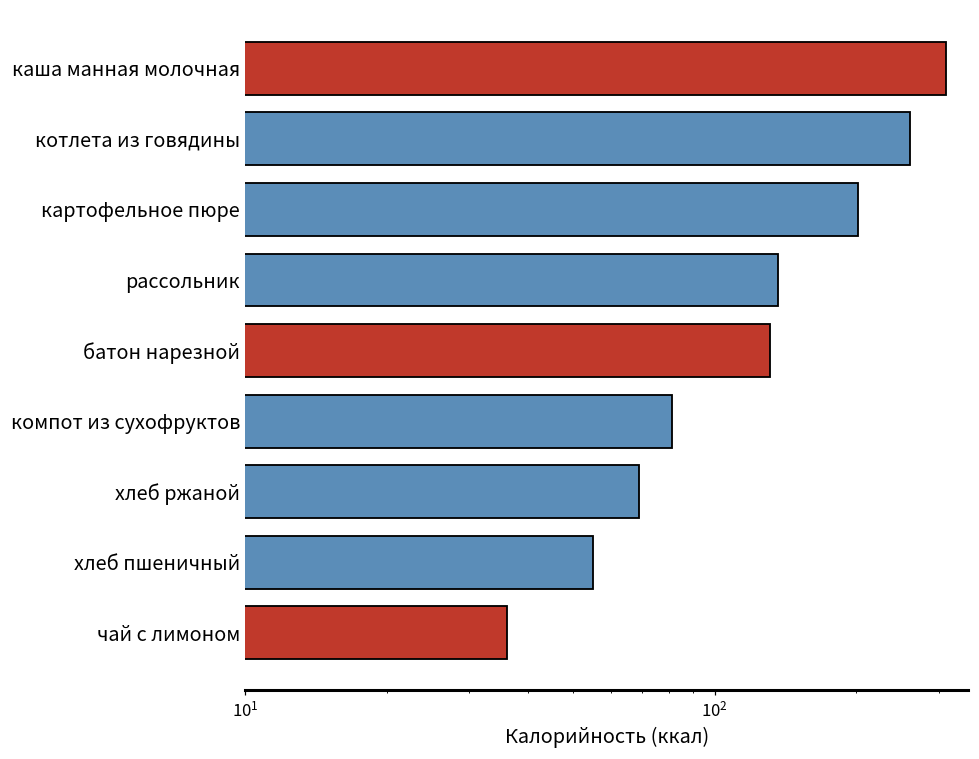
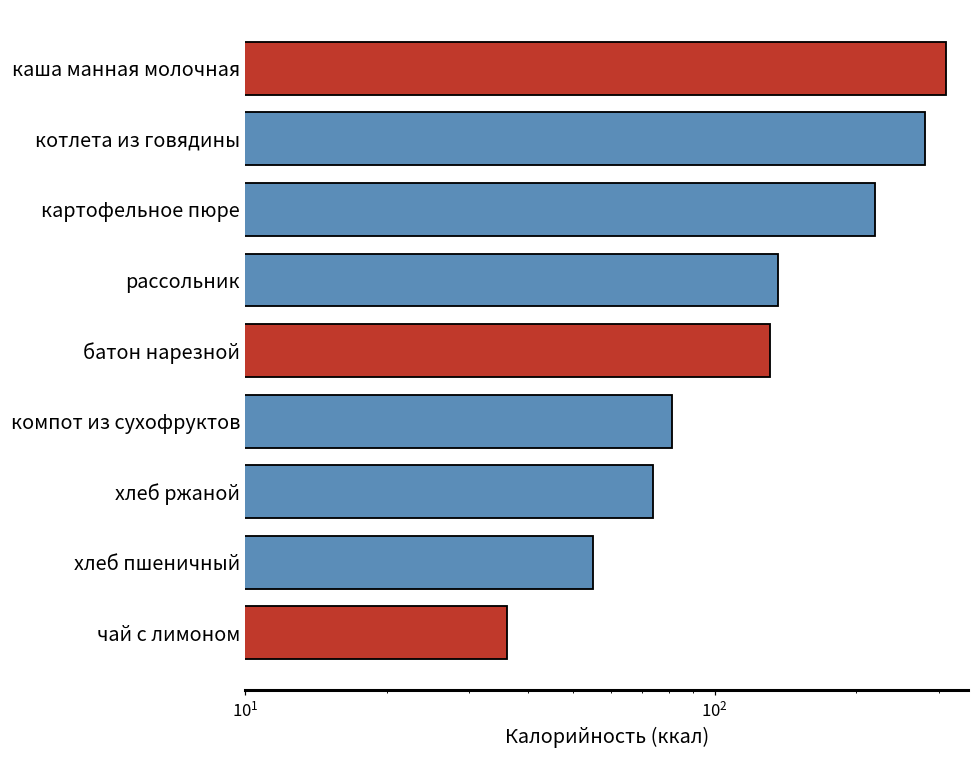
  {
    "каша манная молочная": 310,
-   "котлета из говядины": 260,
-   "картофельное пюре": 200,
+   "котлета из говядины": 280,
+   "картофельное пюре": 220,
    "рассольник": 136,
    "батон нарезной": 131,
    "компот из сухофруктов": 81,
-   "хлеб ржаной": 69,
+   "хлеб ржаной": 74,
    "хлеб пшеничный": 55,
    "чай с лимоном": 36
  }
